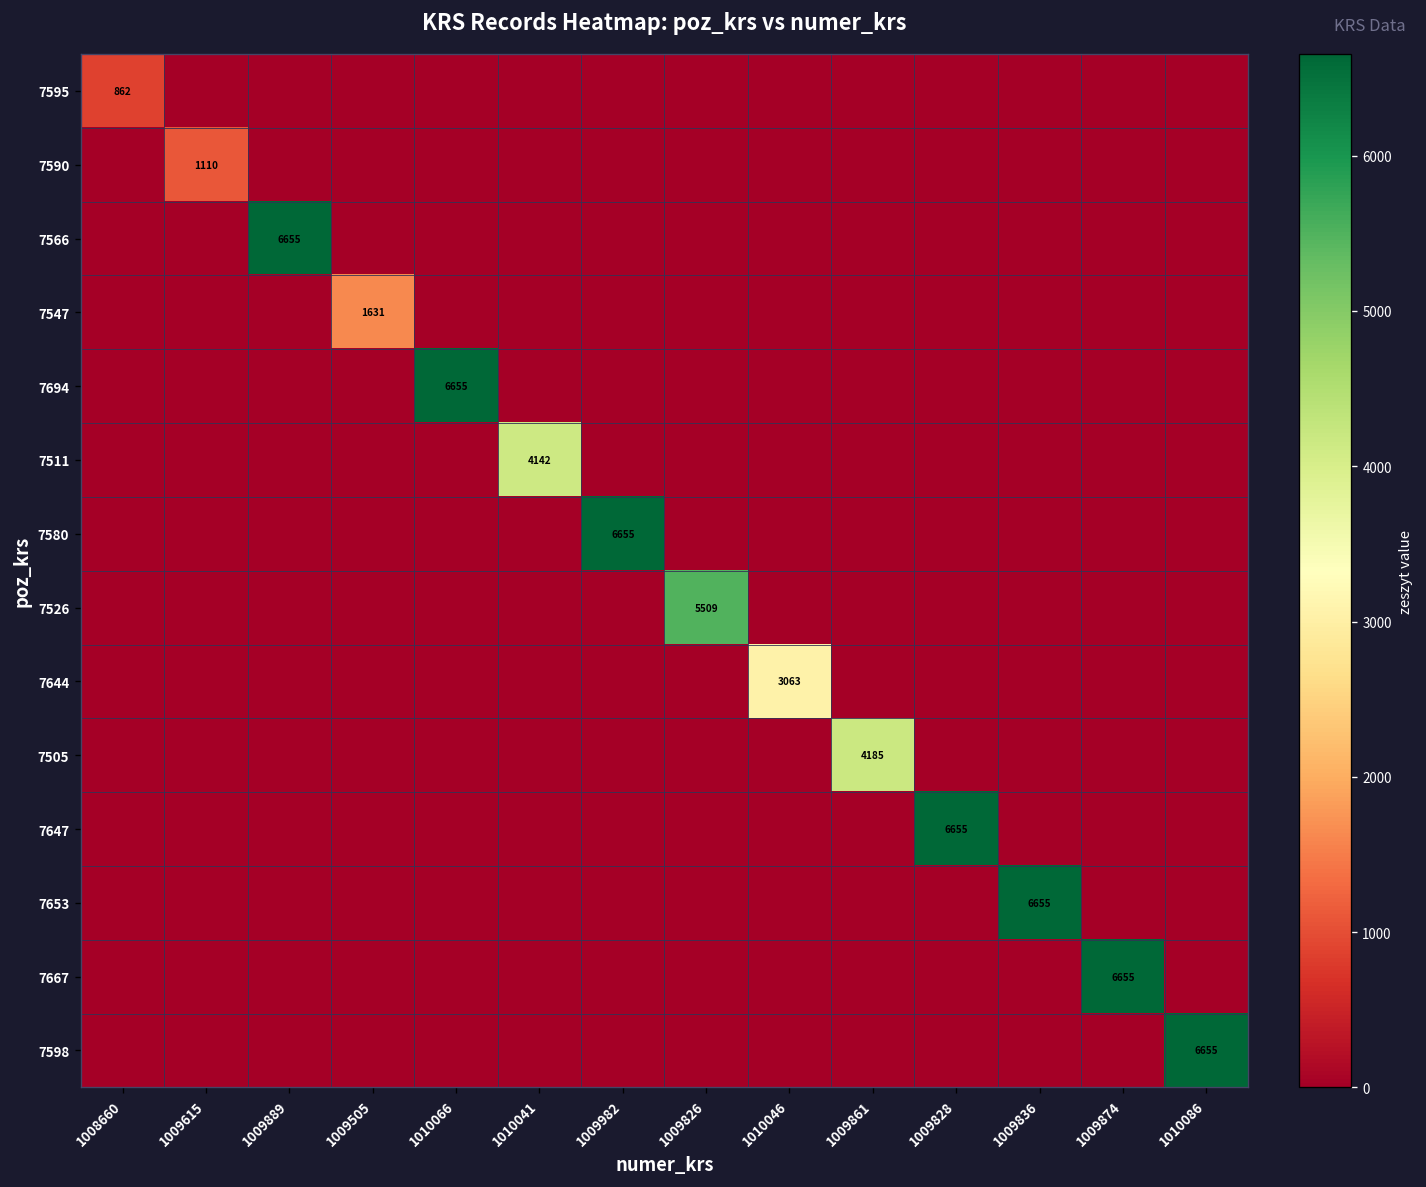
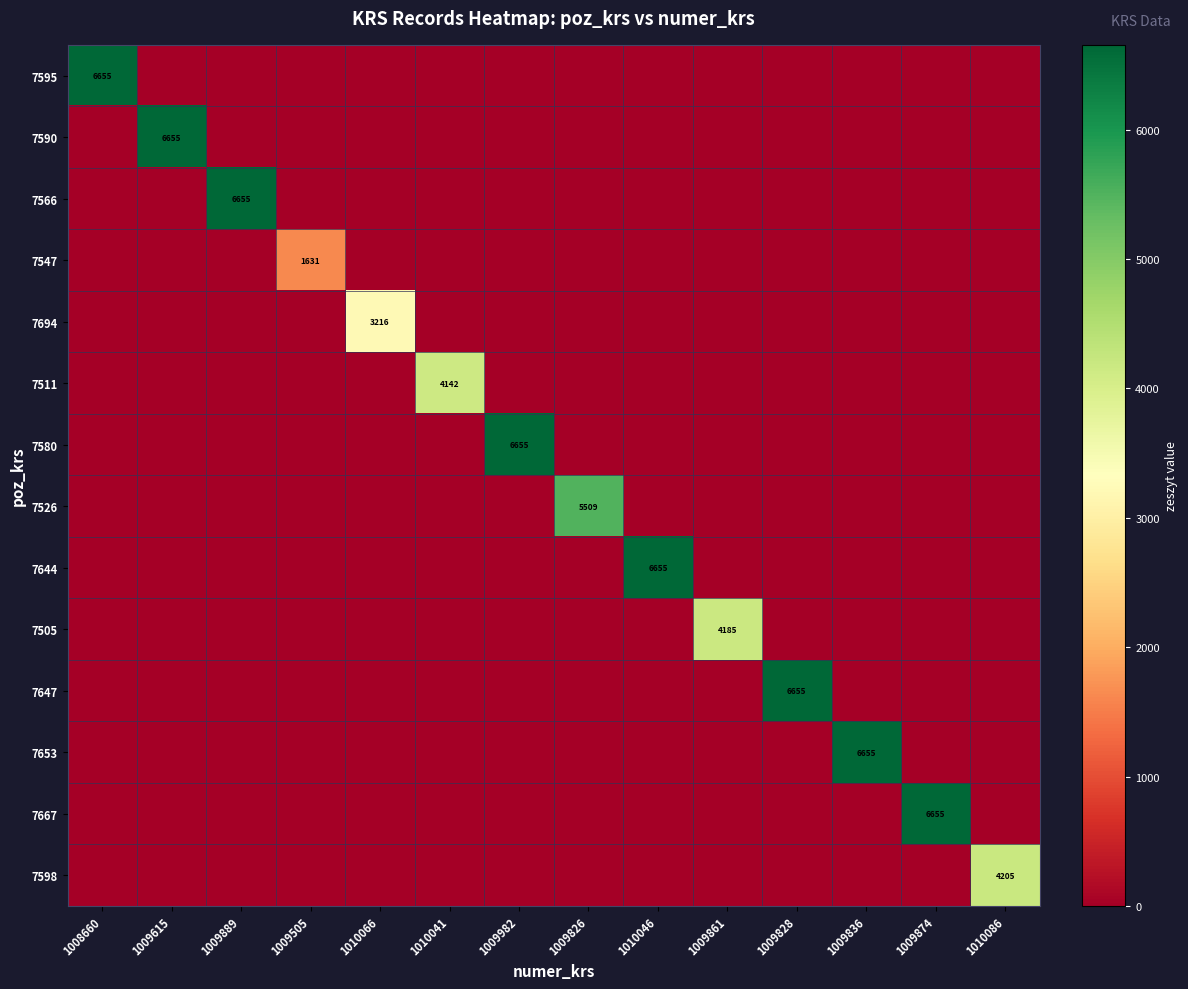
  {
    "7595": {
-     "1008660": 862
+     "1008660": 6655
    },
    "7590": {
-     "1009615": 1110
+     "1009615": 6655
    },
    "7566": {
      "1009889": 6655
    },
    "7547": {
      "1009505": 1631
    },
    "7694": {
-     "1010066": 6655
+     "1010066": 3216
    },
    "7511": {
      "1010041": 4142
    },
    "7580": {
      "1009982": 6655
    },
    "7526": {
      "1009826": 5509
    },
    "7644": {
-     "1010046": 3063
+     "1010046": 6655
    },
    "7505": {
      "1009861": 4185
    },
    "7647": {
      "1009828": 6655
    },
    "7653": {
      "1009836": 6655
    },
    "7667": {
      "1009874": 6655
    },
    "7598": {
-     "1010086": 6655
+     "1010086": 4205
    }
  }
